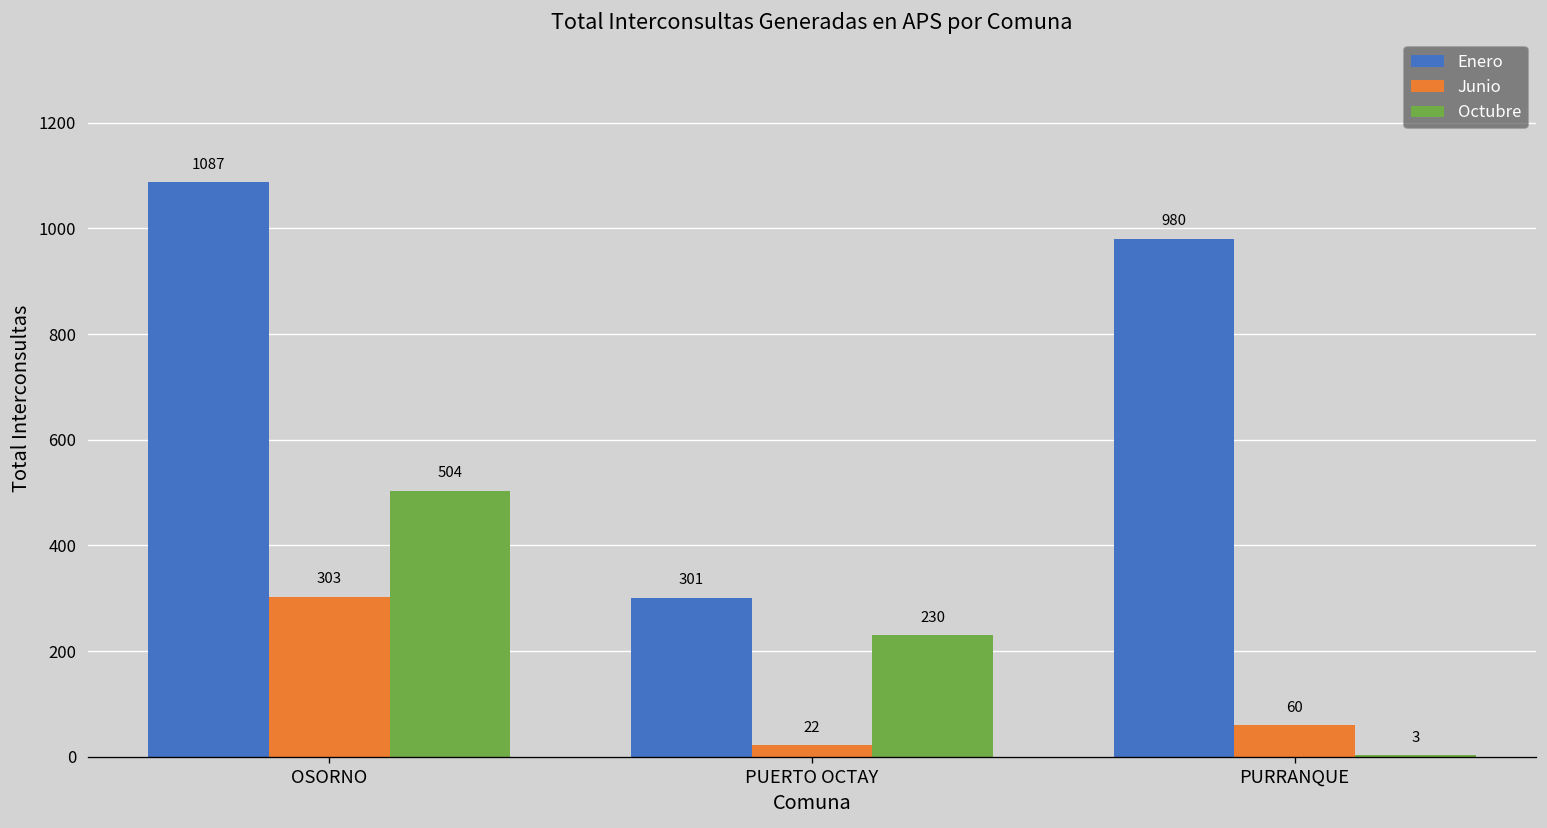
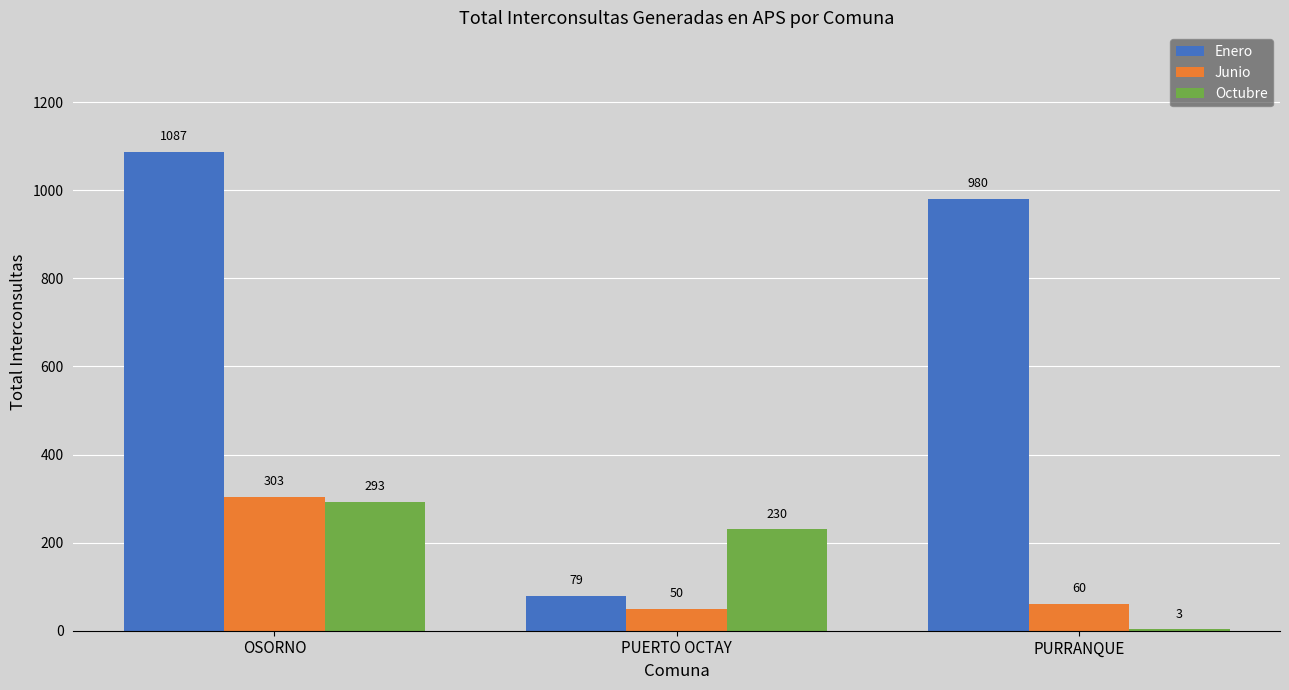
  {
    "Enero": {
      "OSORNO": 1087,
-     "PUERTO OCTAY": 301,
+     "PUERTO OCTAY": 79,
      "PURRANQUE": 980
    },
    "Junio": {
      "OSORNO": 303,
-     "PUERTO OCTAY": 22,
+     "PUERTO OCTAY": 50,
      "PURRANQUE": 60
    },
    "Octubre": {
-     "OSORNO": 504,
+     "OSORNO": 293,
      "PUERTO OCTAY": 230,
      "PURRANQUE": 3
    }
  }
